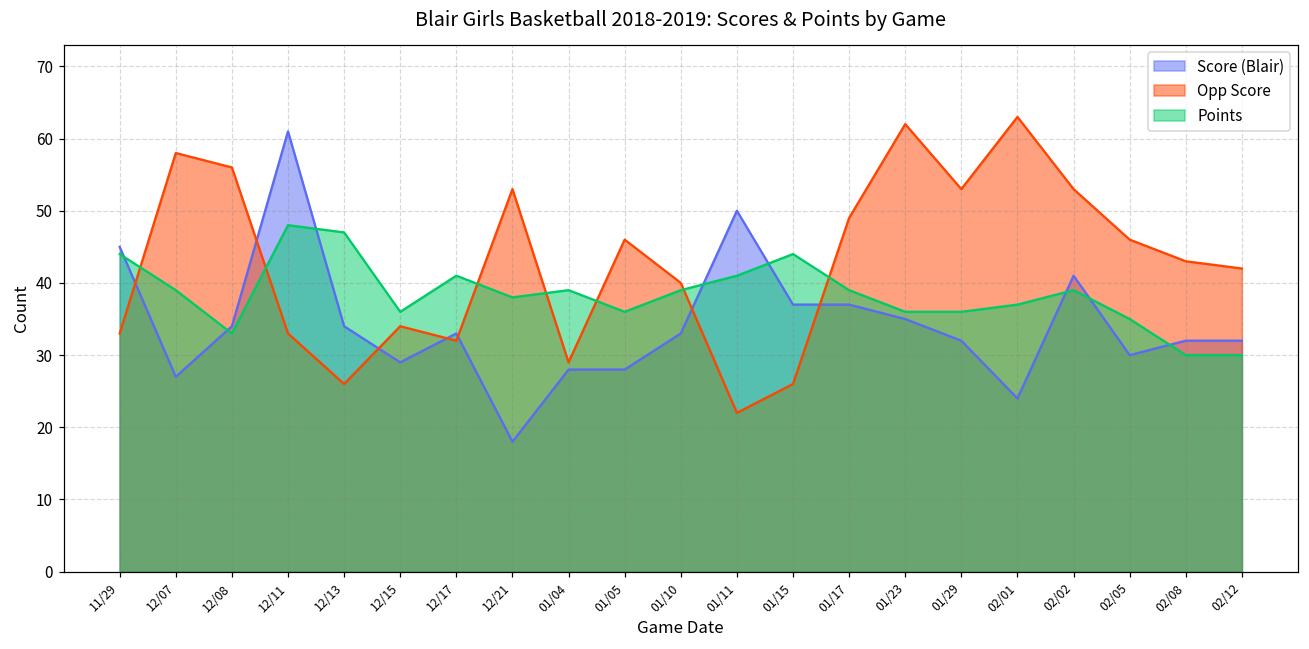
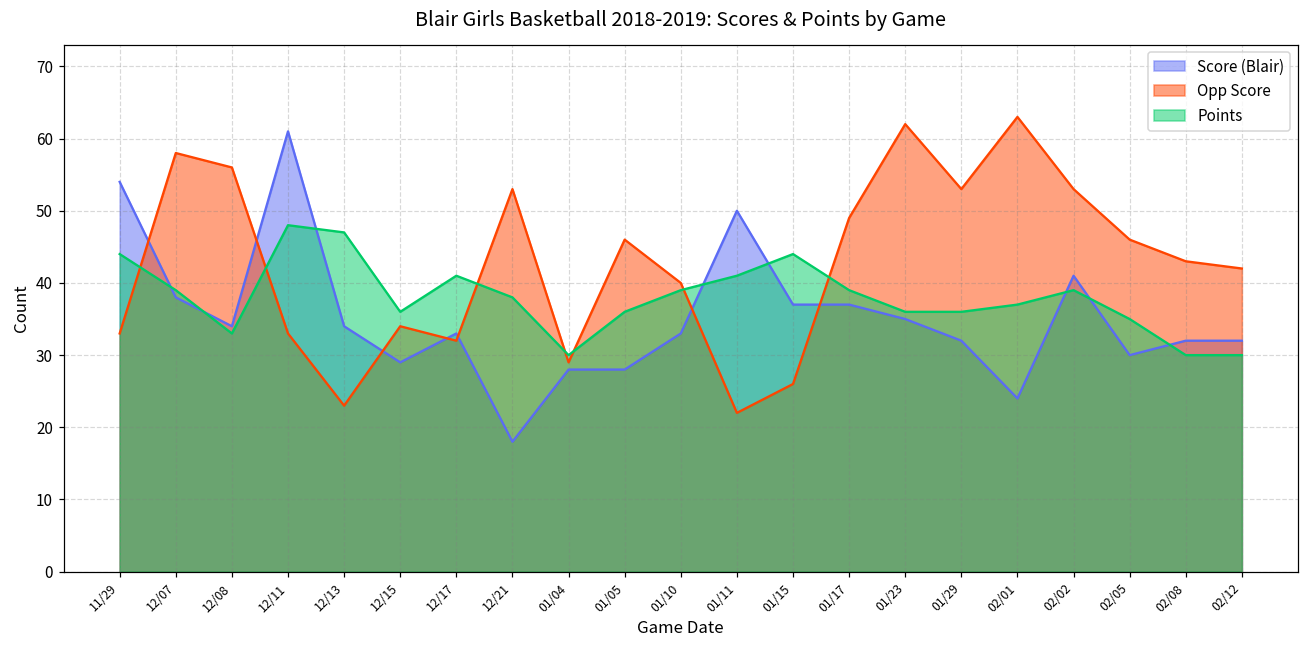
  {
    "Score (Blair)": {
-     "11/29": 45,
-     "12/07": 27,
+     "11/29": 54,
+     "12/07": 38,
      "12/08": 34,
      "12/11": 61,
      "12/13": 34,
      "12/15": 29,
      "12/17": 33,
      "12/21": 18,
      "01/04": 28,
      "01/05": 28,
      "01/10": 33,
      "01/11": 50,
      "01/15": 37,
      "01/17": 37,
      "01/23": 35,
      "01/29": 32,
      "02/01": 24,
      "02/02": 41,
      "02/05": 30,
      "02/08": 32,
      "02/12": 32
    },
    "Opp Score": {
      "11/29": 33,
      "12/07": 58,
      "12/08": 56,
      "12/11": 33,
-     "12/13": 26,
+     "12/13": 23,
      "12/15": 34,
      "12/17": 32,
      "12/21": 53,
      "01/04": 29,
      "01/05": 46,
      "01/10": 40,
      "01/11": 22,
      "01/15": 26,
      "01/17": 49,
      "01/23": 62,
      "01/29": 53,
      "02/01": 63,
      "02/02": 53,
      "02/05": 46,
      "02/08": 43,
      "02/12": 42
    },
    "Points": {
      "11/29": 44,
      "12/07": 39,
      "12/08": 33,
      "12/11": 48,
      "12/13": 47,
      "12/15": 36,
      "12/17": 41,
      "12/21": 38,
-     "01/04": 39,
+     "01/04": 30,
      "01/05": 36,
      "01/10": 39,
      "01/11": 41,
      "01/15": 44,
      "01/17": 39,
      "01/23": 36,
      "01/29": 36,
      "02/01": 37,
      "02/02": 39,
      "02/05": 35,
      "02/08": 30,
      "02/12": 30
    }
  }
